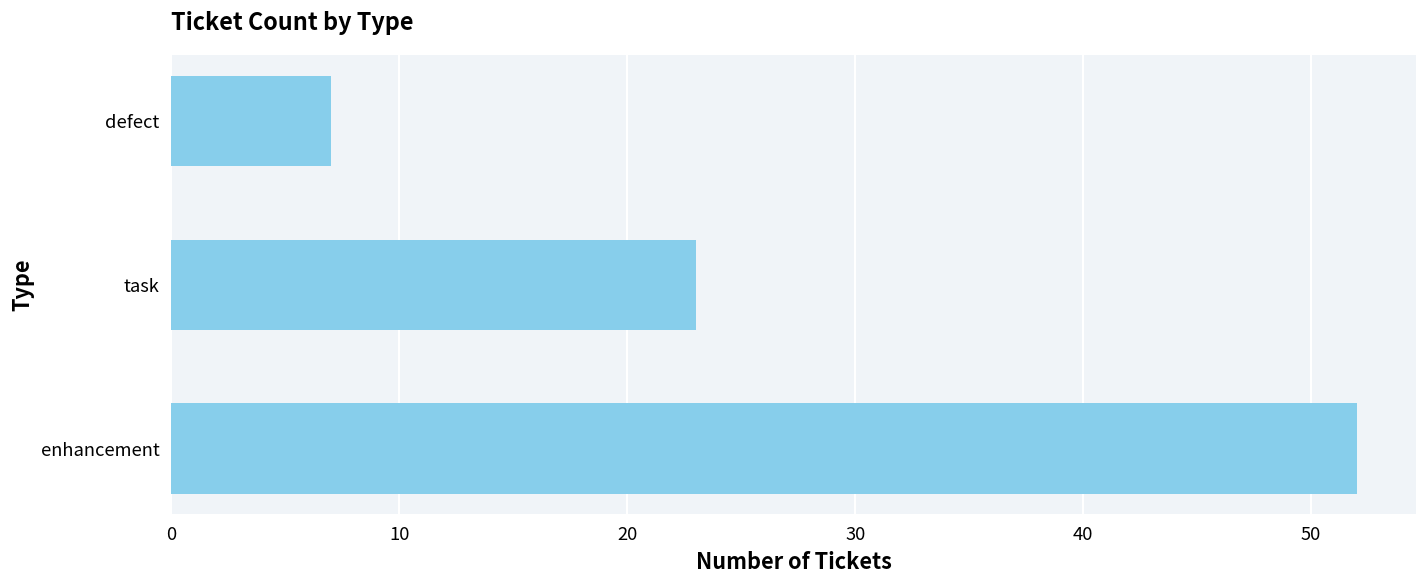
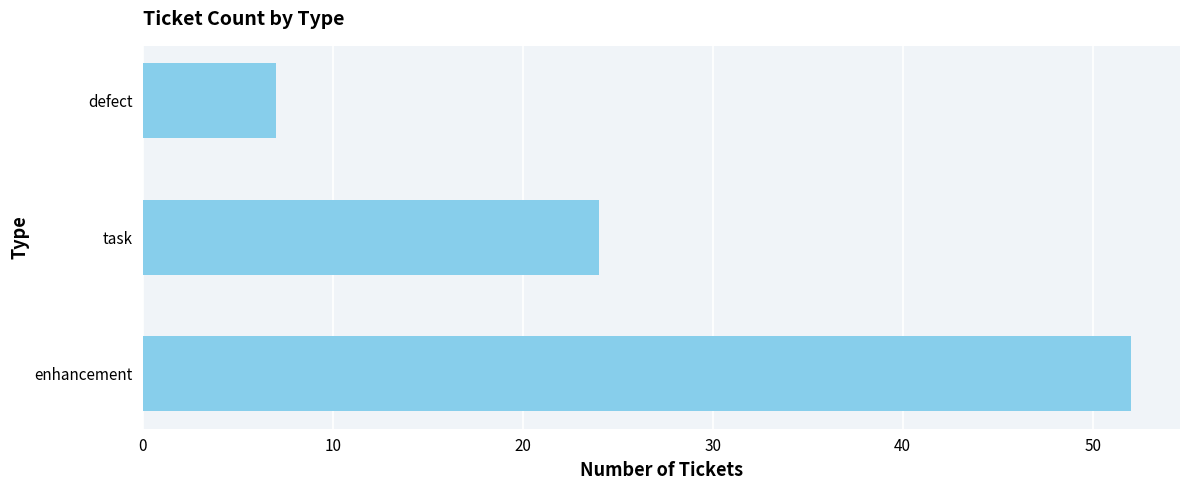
  {
    "defect": 7,
-   "task": 23,
+   "task": 24,
    "enhancement": 52
  }
